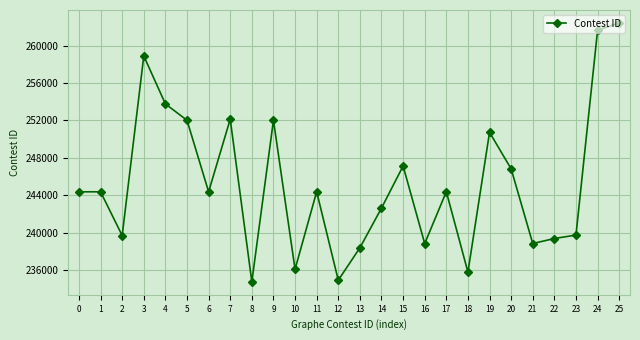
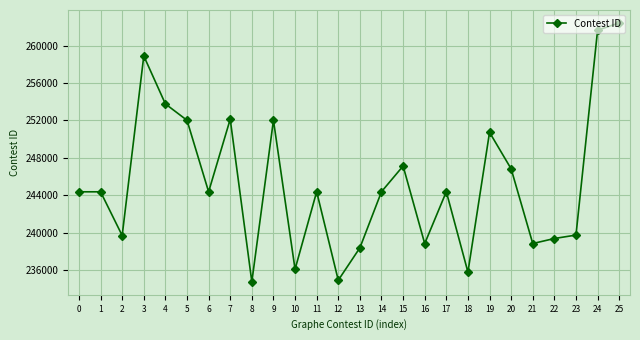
  {
    "0": 244000,
    "1": 244000,
    "2": 240000,
    "3": 259000,
    "4": 254000,
    "5": 252000,
    "6": 244000,
    "7": 252000,
    "8": 235000,
    "9": 252000,
    "10": 236000,
    "11": 244000,
    "12": 235000,
    "13": 238000,
-   "14": 243000,
+   "14": 244000,
    "15": 247000,
    "16": 239000,
    "17": 244000,
    "18": 236000,
    "19": 251000,
    "20": 247000,
    "21": 239000,
    "22": 239000,
    "23": 240000
  }
